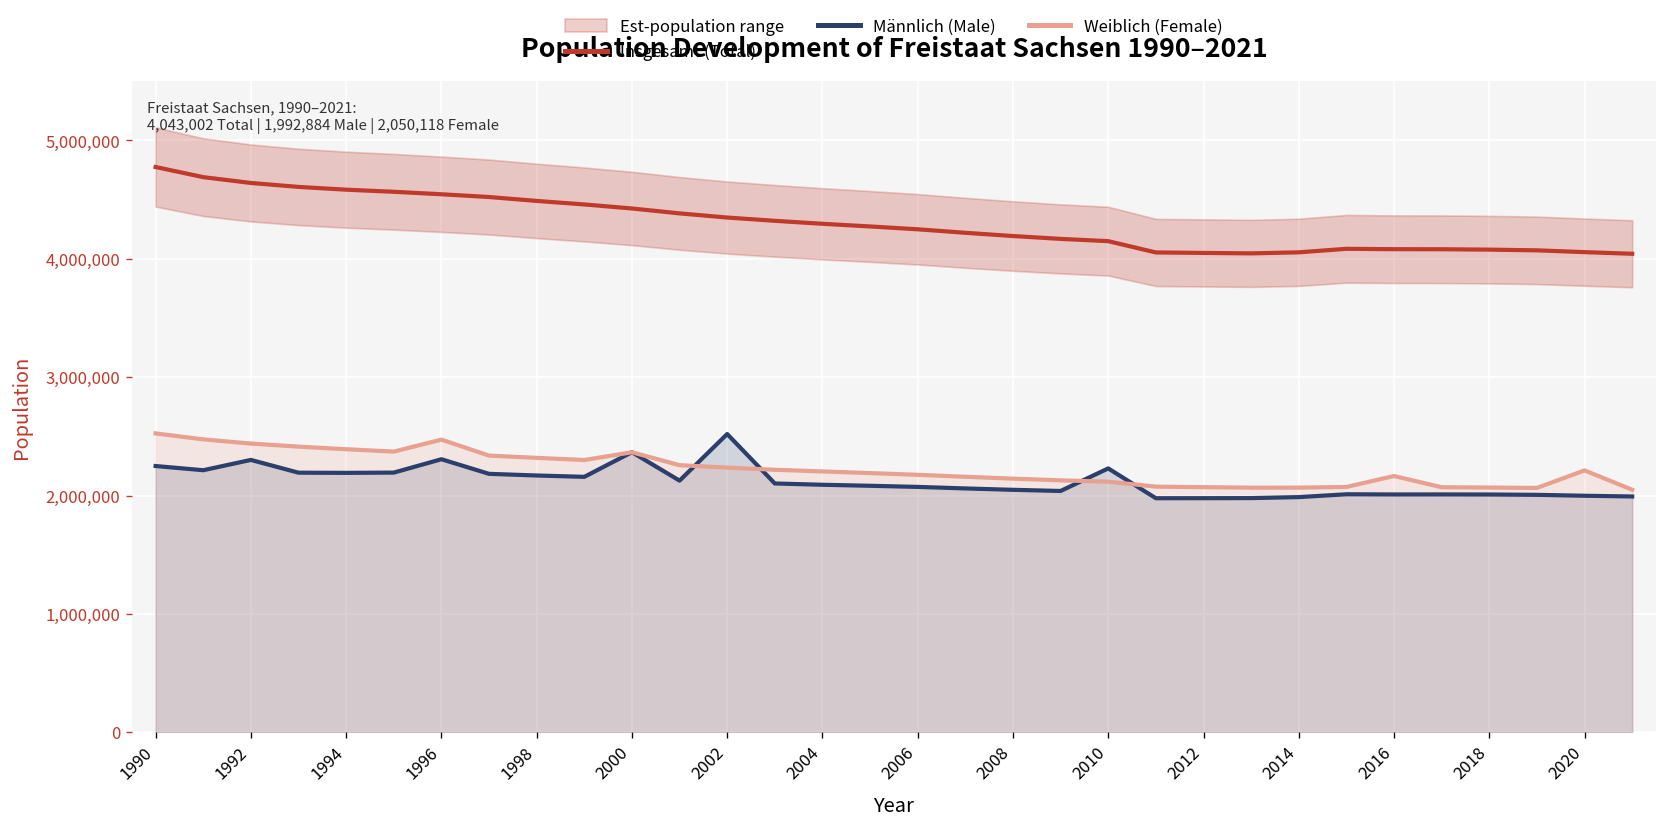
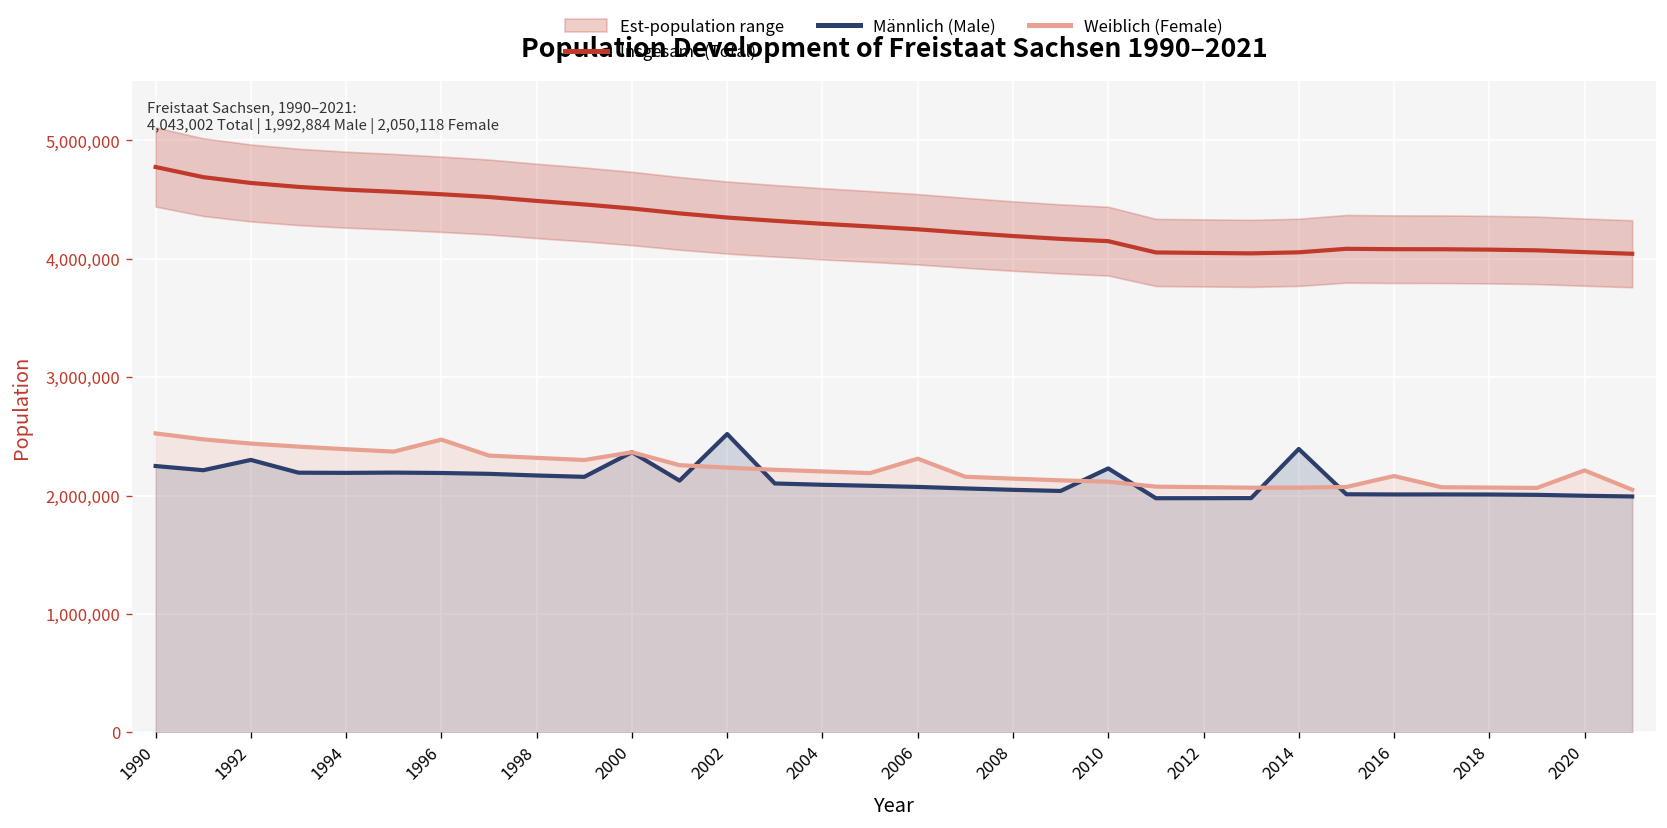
  {
    "Männlich (Male)": {
      "1990": "2,300,000",
      "1992": "2,300,000",
      "1994": "2,200,000",
-     "1996": "2,300,000",
+     "1996": "2,200,000",
      "1998": "2,200,000",
      "2002": "2,500,000",
      "2004": "2,100,000",
      "2006": "2,100,000",
      "2008": "2,000,000",
      "2010": "2,200,000",
      "2012": "2,000,000",
-     "2014": "2,000,000",
+     "2014": "2,400,000",
      "2016": "2,000,000",
      "2018": "2,000,000",
      "2020": "2,000,000"
    },
    "Weiblich (Female)": {
      "1990": "2,500,000",
      "1992": "2,400,000",
      "1994": "2,400,000",
      "1996": "2,500,000",
      "1998": "2,300,000",
      "2002": "2,200,000",
      "2004": "2,200,000",
-     "2006": "2,200,000",
+     "2006": "2,300,000",
      "2008": "2,100,000",
      "2010": "2,100,000",
      "2012": "2,100,000",
      "2014": "2,100,000",
      "2016": "2,200,000",
      "2018": "2,100,000",
      "2020": "2,200,000"
    }
  }
